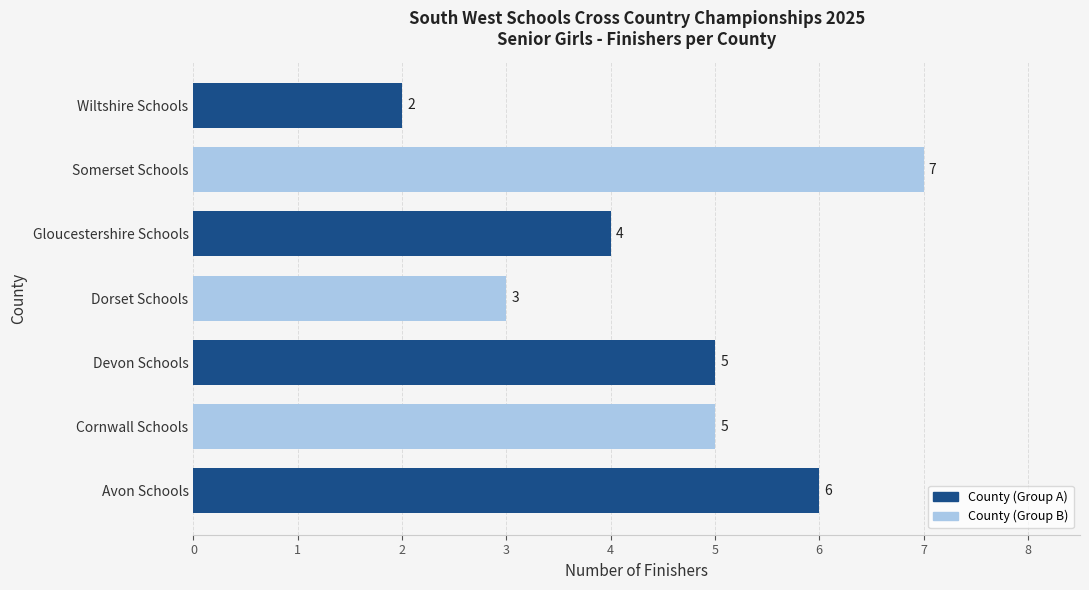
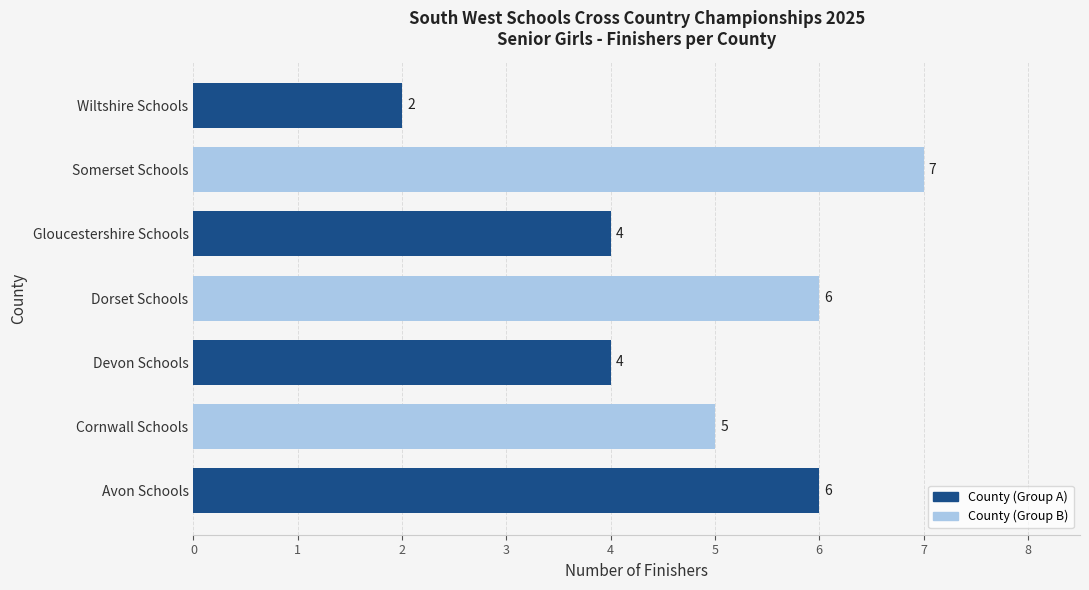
  {
    "Wiltshire Schools": 2,
    "Somerset Schools": 7,
    "Gloucestershire Schools": 4,
-   "Dorset Schools": 3,
-   "Devon Schools": 5,
+   "Dorset Schools": 6,
+   "Devon Schools": 4,
    "Cornwall Schools": 5,
    "Avon Schools": 6
  }
